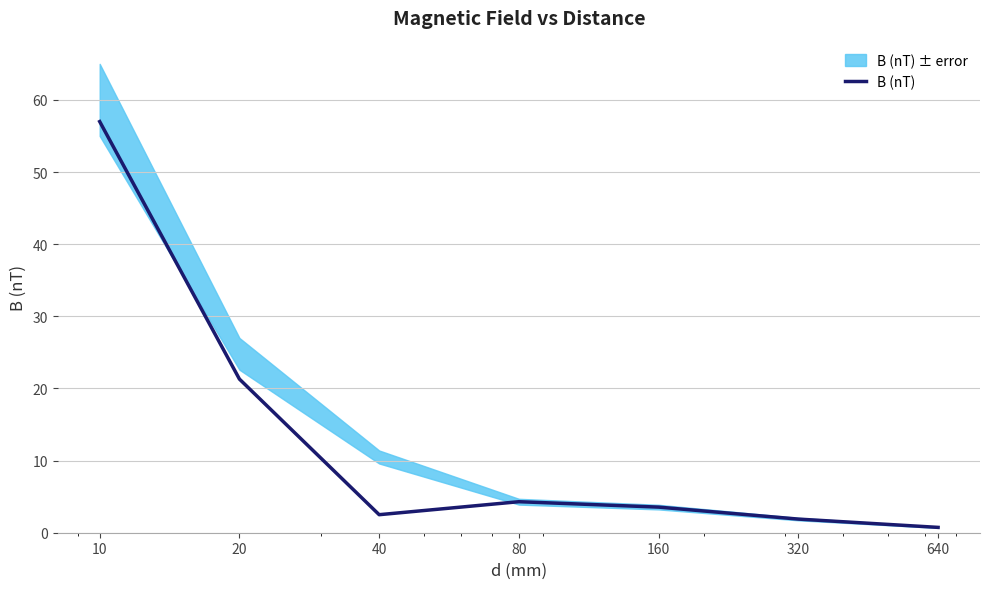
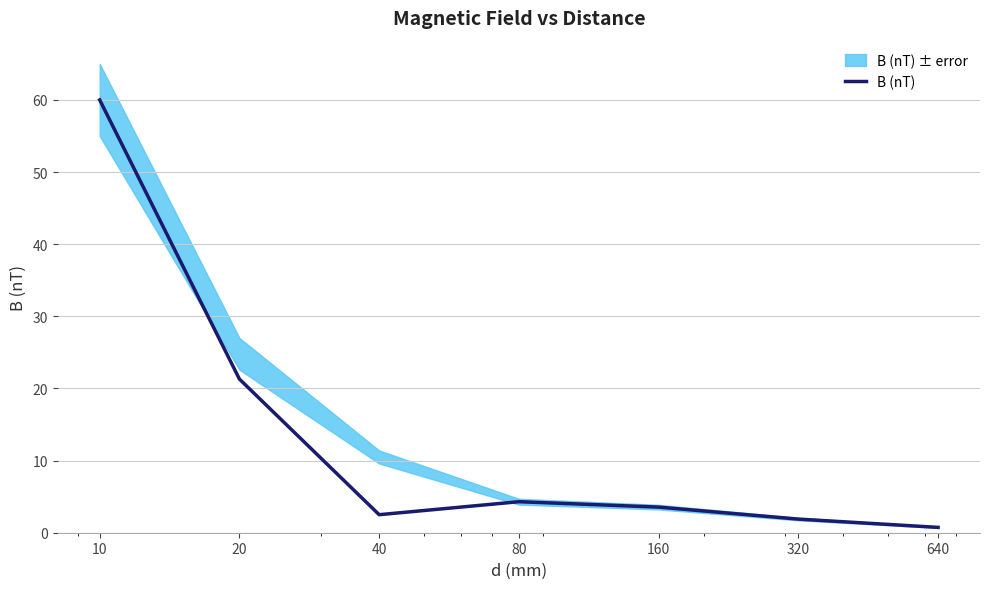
  {
    "B (nT)": {
-     "10": 57,
+     "10": 60,
      "20": 21,
      "40": 3,
      "80": 4
    }
  }
